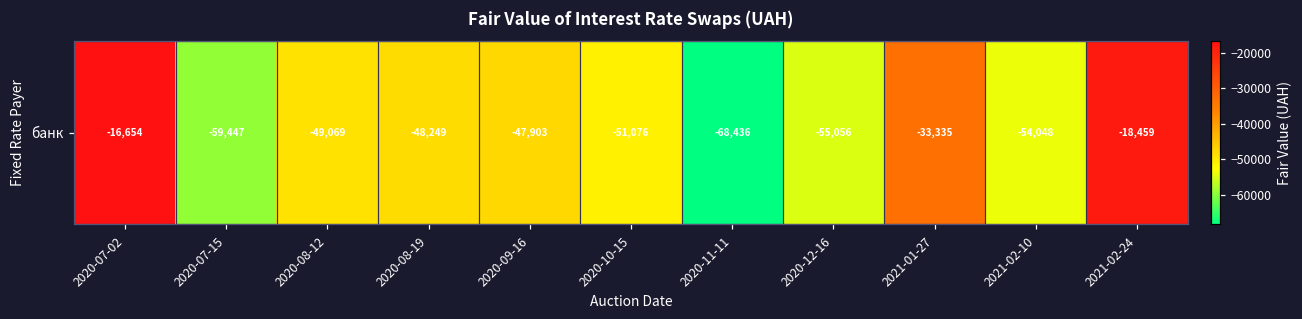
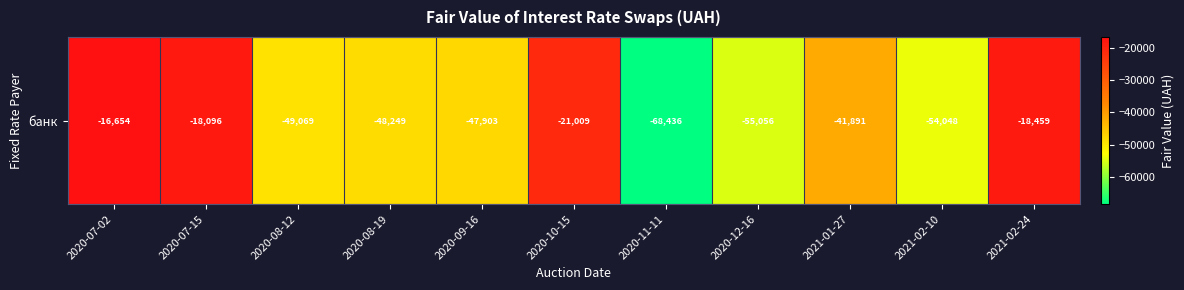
  {
    "банк": {
      "2020-07-02": "-16,654",
-     "2020-07-15": "-59,447",
+     "2020-07-15": "-18,096",
      "2020-08-12": "-49,069",
      "2020-08-19": "-48,249",
      "2020-09-16": "-47,903",
-     "2020-10-15": "-51,076",
+     "2020-10-15": "-21,009",
      "2020-11-11": "-68,436",
      "2020-12-16": "-55,056",
-     "2021-01-27": "-33,335",
+     "2021-01-27": "-41,891",
      "2021-02-10": "-54,048",
      "2021-02-24": "-18,459"
    }
  }
